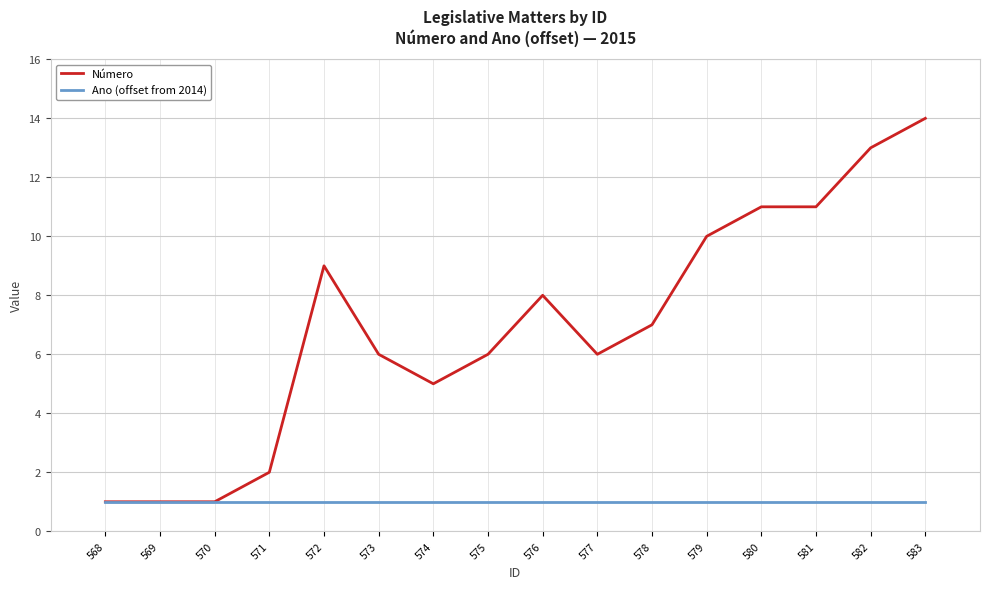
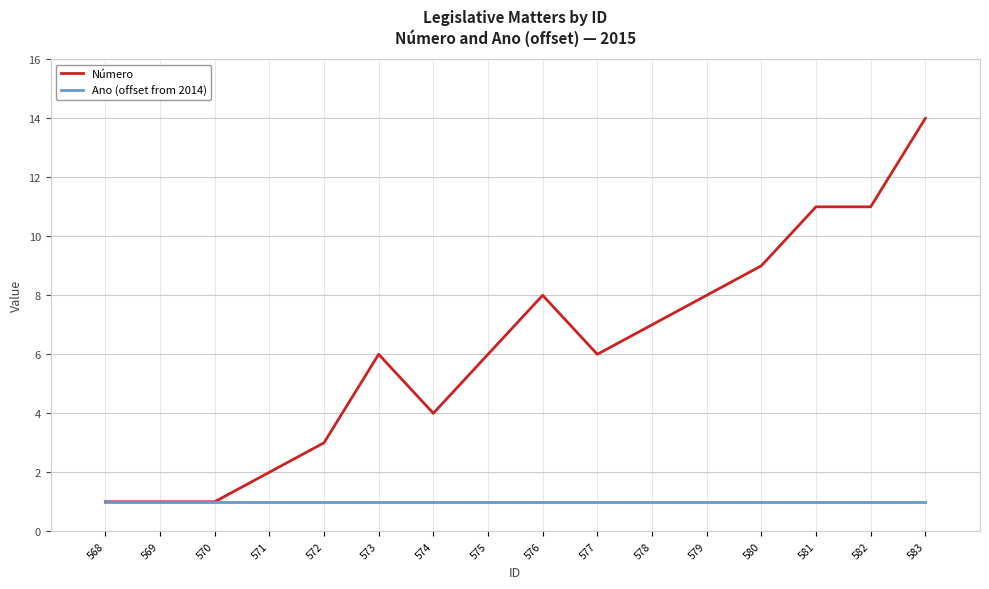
  {
    "Número": {
      "571": 2,
-     "572": 9,
+     "572": 3,
      "573": 6,
-     "574": 5,
+     "574": 4,
      "575": 6,
      "576": 8,
      "577": 6,
      "578": 7,
-     "579": 10,
-     "580": 11,
+     "579": 8,
+     "580": 9,
      "581": 11,
-     "582": 13,
+     "582": 11,
      "583": 14
    },
    "Ano (offset from 2014)": {
      "571": 1,
      "572": 1,
      "573": 1,
      "574": 1,
      "575": 1,
      "576": 1,
      "577": 1,
      "578": 1,
      "579": 1,
      "580": 1,
      "581": 1,
      "582": 1,
      "583": 1
    }
  }
